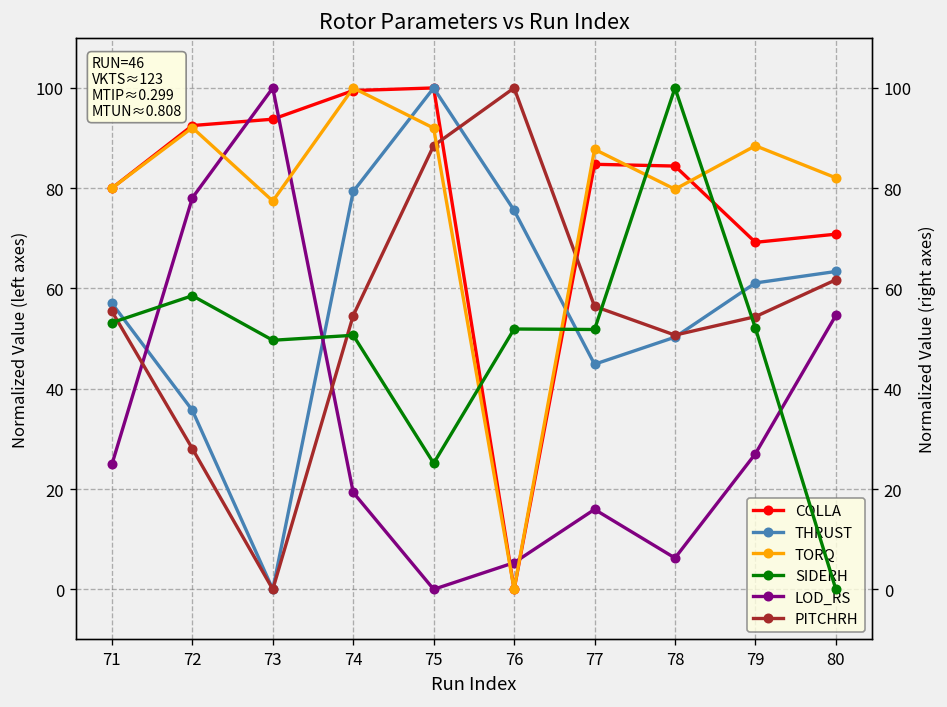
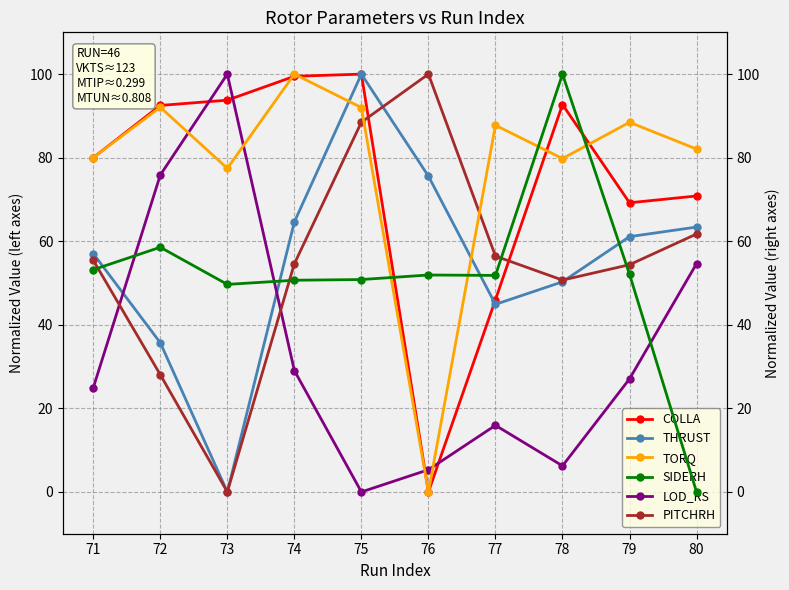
  {
    "COLLA": {
      "71": 80,
      "73": 94,
      "74": 99,
      "76": 0,
-     "77": 85,
-     "78": 84,
+     "77": 46,
+     "78": 93,
      "79": 69,
      "80": 71
    },
    "THRUST": {
      "71": 57,
      "72": 36,
-     "74": 79,
+     "74": 65,
      "76": 76,
      "77": 45,
      "79": 61,
      "80": 63
    },
    "LOD_RS": {
      "71": 25,
-     "72": 78,
+     "72": 76,
      "73": 100,
-     "74": 19,
+     "74": 29,
      "75": 0,
      "76": 5,
      "77": 16,
      "78": 6,
      "79": 27,
      "80": 55
    },
    "PITCHRH": {
      "71": 55,
      "72": 28,
      "74": 55,
      "75": 88,
      "76": 100,
      "77": 56,
      "79": 54,
      "80": 62
    },
    "TORQ": {
      "71": 80,
      "73": 77,
      "74": 100,
      "75": 92,
      "76": 0,
      "77": 88,
      "78": 80,
      "79": 88,
      "80": 82
    },
    "SIDERH": {
      "71": 53,
      "72": 59,
      "73": 50,
      "74": 51,
-     "75": 25,
+     "75": 51,
      "76": 52,
      "77": 52,
      "78": 100,
      "79": 52
    }
  }
